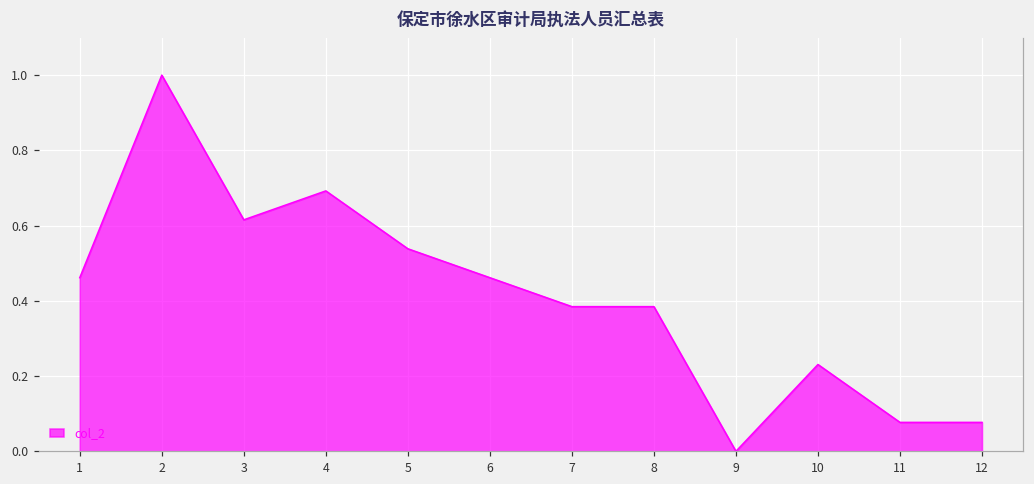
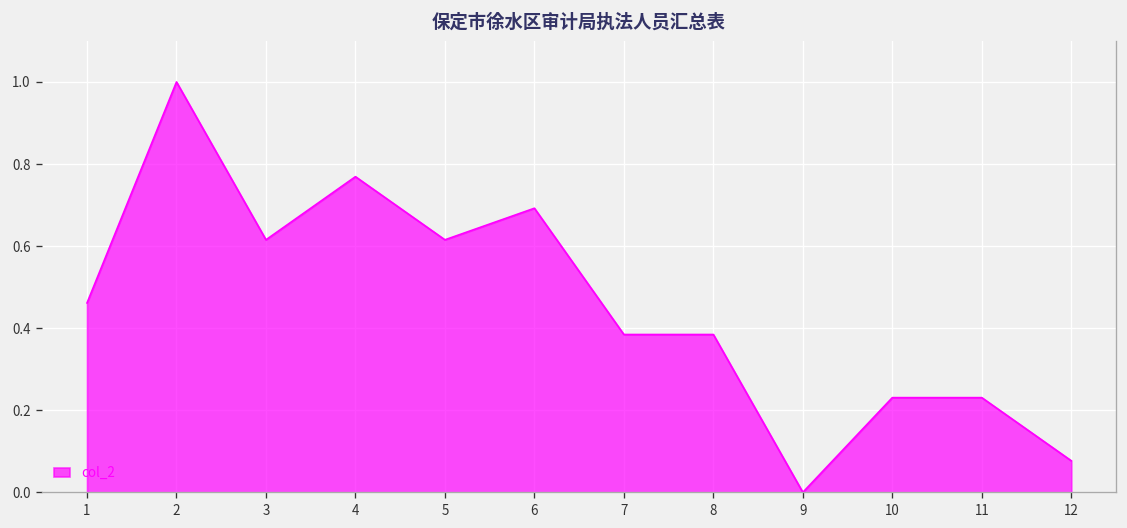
  {
    "1": 0.46,
    "2": 1.00,
    "3": 0.62,
-   "4": 0.69,
-   "5": 0.54,
-   "6": 0.46,
+   "4": 0.77,
+   "5": 0.62,
+   "6": 0.69,
    "7": 0.38,
    "8": 0.38,
    "9": 0.00,
    "10": 0.23,
-   "11": 0.08,
+   "11": 0.23,
    "12": 0.08
  }
